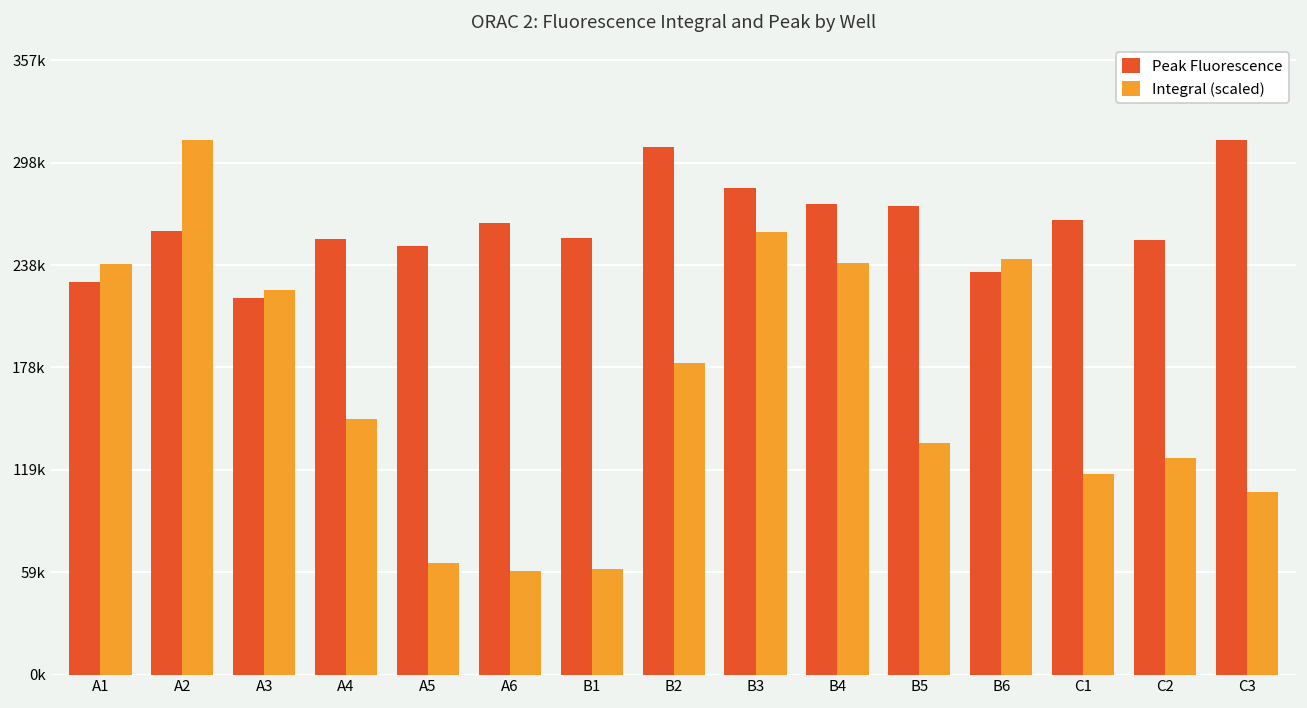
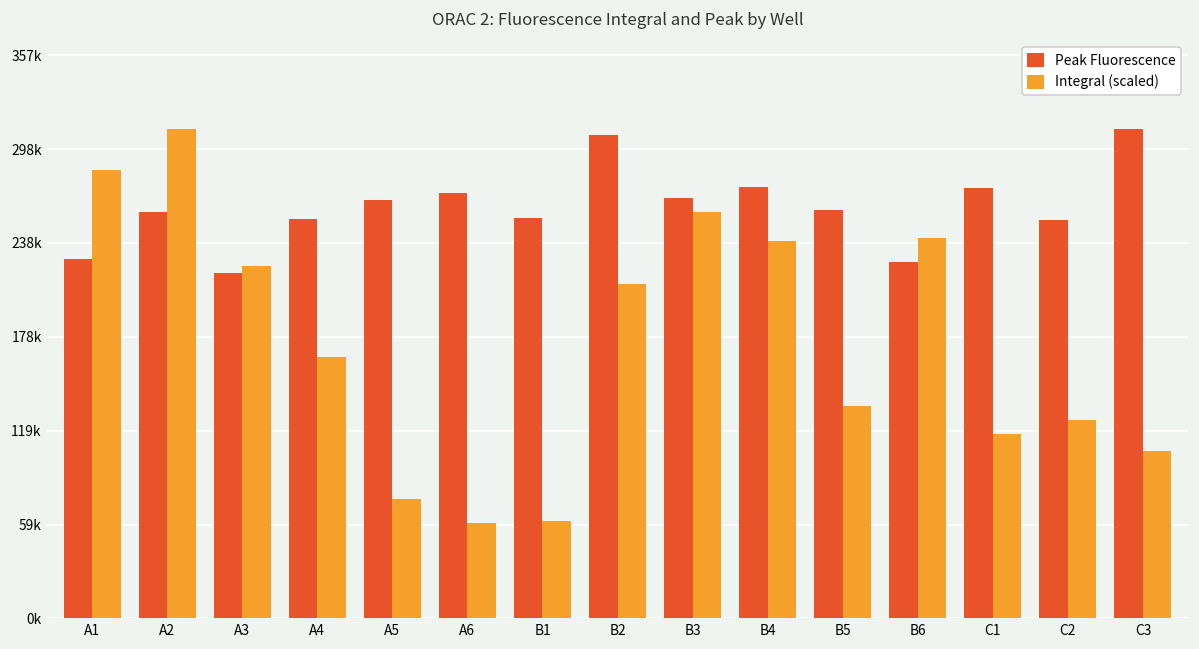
  {
    "Peak Fluorescence": {
      "A1": 228000,
      "A2": 258000,
      "A3": 219000,
      "A4": 254000,
-     "A5": 250000,
-     "A6": 263000,
+     "A5": 266000,
+     "A6": 270000,
      "B1": 254000,
      "B2": 307000,
-     "B3": 284000,
+     "B3": 267000,
      "B4": 274000,
-     "B5": 273000,
-     "B6": 234000,
-     "C1": 265000,
+     "B5": 259000,
+     "B6": 227000,
+     "C1": 273000,
      "C2": 253000,
      "C3": 311000
    },
    "Integral (scaled)": {
-     "A1": 239000,
+     "A1": 285000,
      "A2": 311000,
      "A3": 224000,
-     "A4": 149000,
-     "A5": 65000,
+     "A4": 166000,
+     "A5": 76000,
      "A6": 60000,
      "B1": 62000,
-     "B2": 181000,
+     "B2": 213000,
      "B3": 258000,
      "B4": 240000,
      "B5": 135000,
      "B6": 242000,
      "C1": 117000,
      "C2": 126000,
      "C3": 106000
    }
  }
